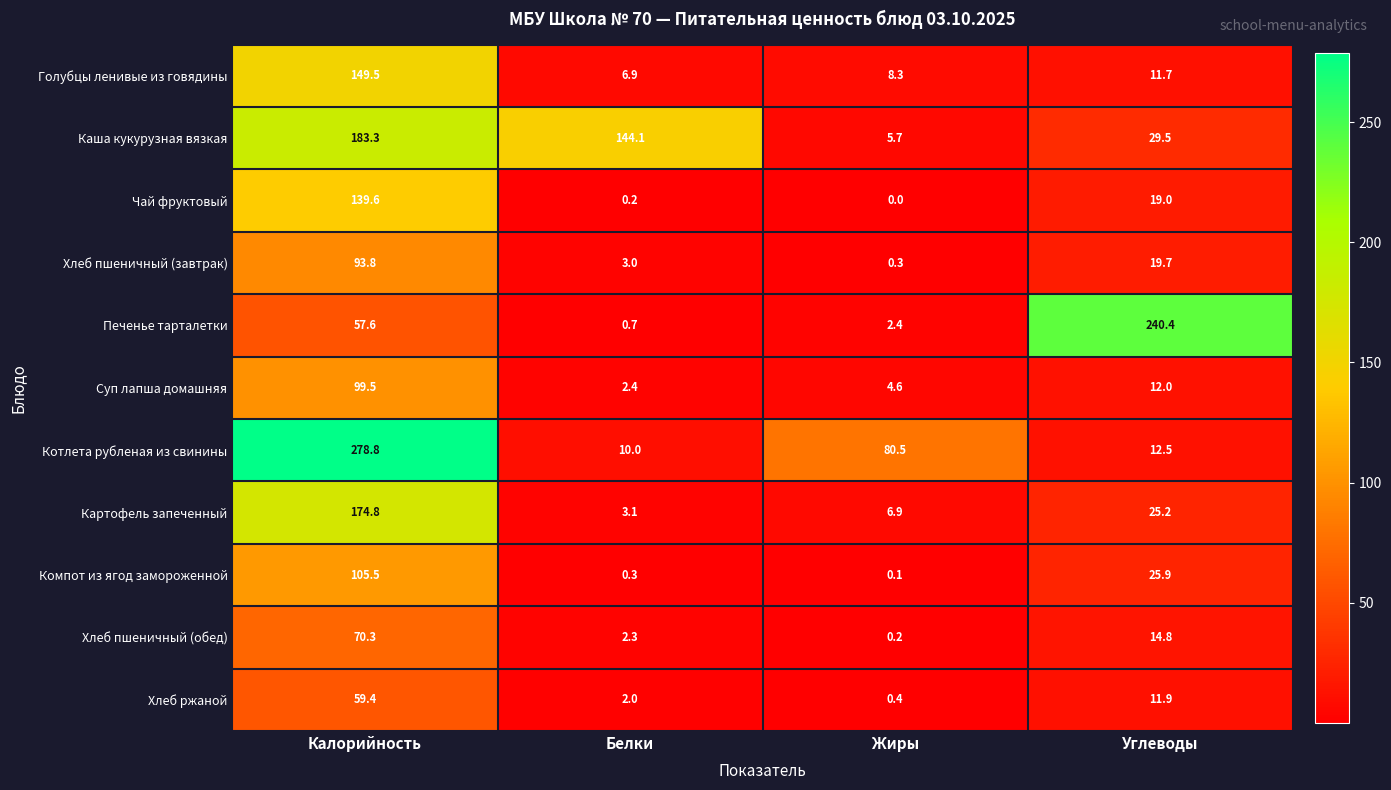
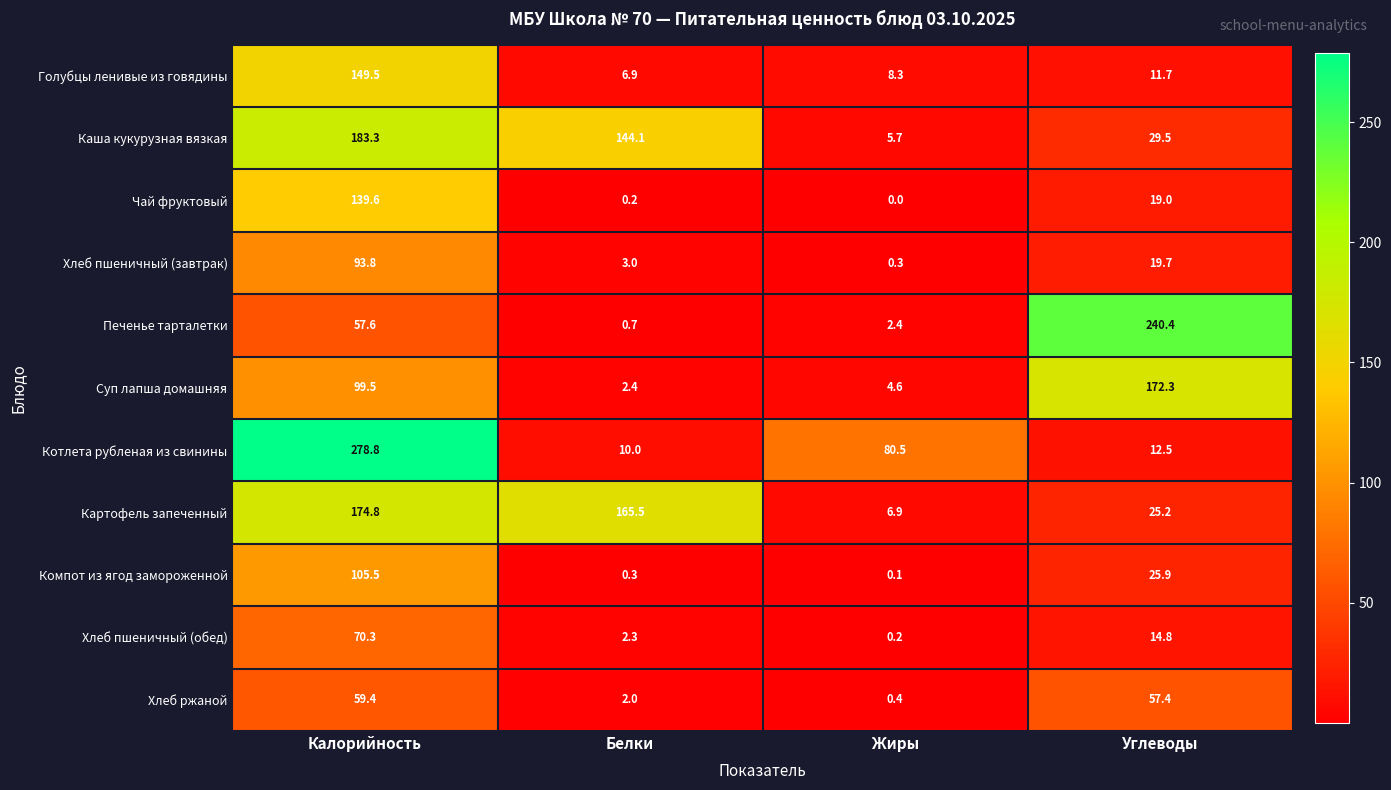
  {
    "Голубцы ленивые из говядины": {
      "Калорийность": 149.5,
      "Белки": 6.9,
      "Жиры": 8.3,
      "Углеводы": 11.7
    },
    "Каша кукурузная вязкая": {
      "Калорийность": 183.3,
      "Белки": 144.1,
      "Жиры": 5.7,
      "Углеводы": 29.5
    },
    "Чай фруктовый": {
      "Калорийность": 139.6,
      "Белки": 0.2,
      "Жиры": 0.0,
      "Углеводы": 19.0
    },
    "Хлеб пшеничный (завтрак)": {
      "Калорийность": 93.8,
      "Белки": 3.0,
      "Жиры": 0.3,
      "Углеводы": 19.7
    },
    "Печенье тарталетки": {
      "Калорийность": 57.6,
      "Белки": 0.7,
      "Жиры": 2.4,
      "Углеводы": 240.4
    },
    "Суп лапша домашняя": {
      "Калорийность": 99.5,
      "Белки": 2.4,
      "Жиры": 4.6,
-     "Углеводы": 12.0
+     "Углеводы": 172.3
    },
    "Котлета рубленая из свинины": {
      "Калорийность": 278.8,
      "Белки": 10.0,
      "Жиры": 80.5,
      "Углеводы": 12.5
    },
    "Картофель запеченный": {
      "Калорийность": 174.8,
-     "Белки": 3.1,
+     "Белки": 165.5,
      "Жиры": 6.9,
      "Углеводы": 25.2
    },
    "Компот из ягод замороженной": {
      "Калорийность": 105.5,
      "Белки": 0.3,
      "Жиры": 0.1,
      "Углеводы": 25.9
    },
    "Хлеб пшеничный (обед)": {
      "Калорийность": 70.3,
      "Белки": 2.3,
      "Жиры": 0.2,
      "Углеводы": 14.8
    },
    "Хлеб ржаной": {
      "Калорийность": 59.4,
      "Белки": 2.0,
      "Жиры": 0.4,
-     "Углеводы": 11.9
+     "Углеводы": 57.4
    }
  }
